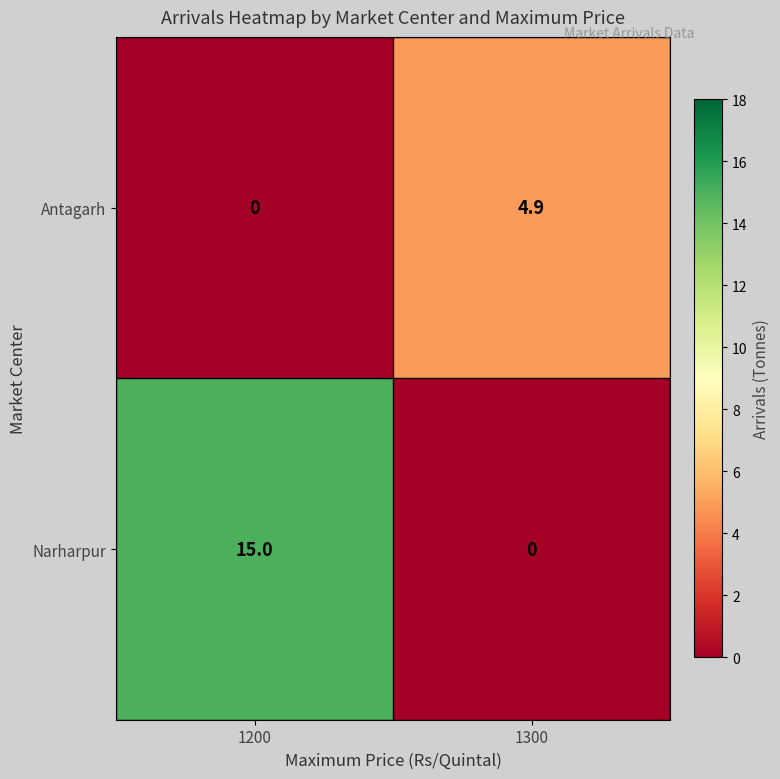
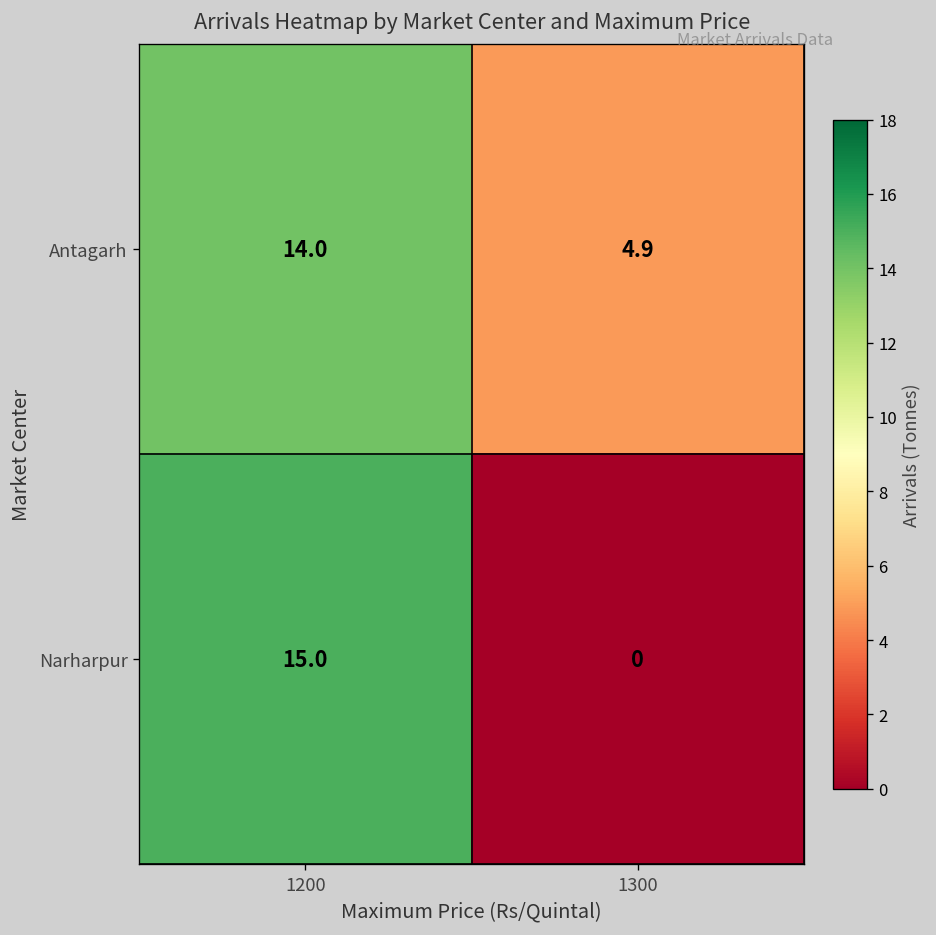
  {
    "Antagarh": {
-     "1200": 0,
+     "1200": 14.0,
      "1300": 4.9
    },
    "Narharpur": {
      "1200": 15.0,
      "1300": 0
    }
  }
